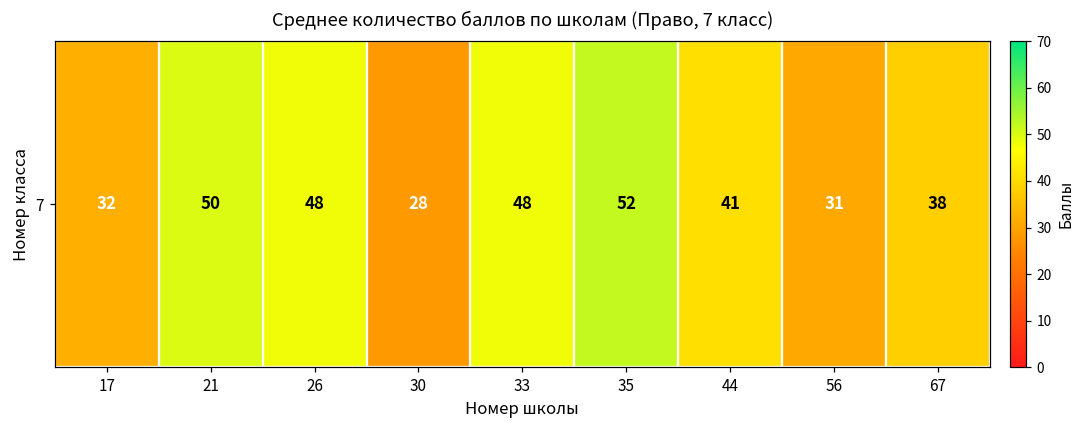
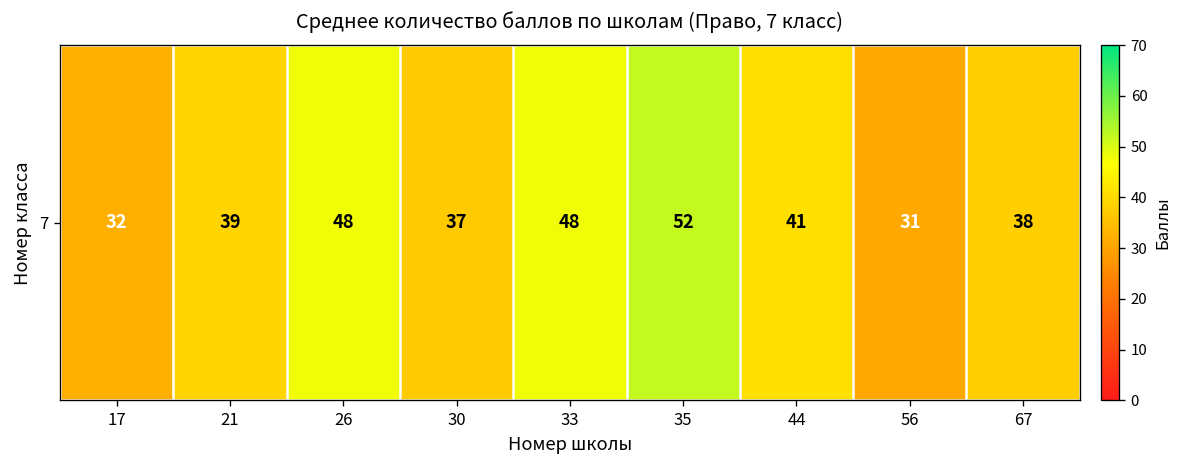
  {
    "7": {
      "17": 32,
-     "21": 50,
+     "21": 39,
      "26": 48,
-     "30": 28,
+     "30": 37,
      "33": 48,
      "35": 52,
      "44": 41,
      "56": 31,
      "67": 38
    }
  }
